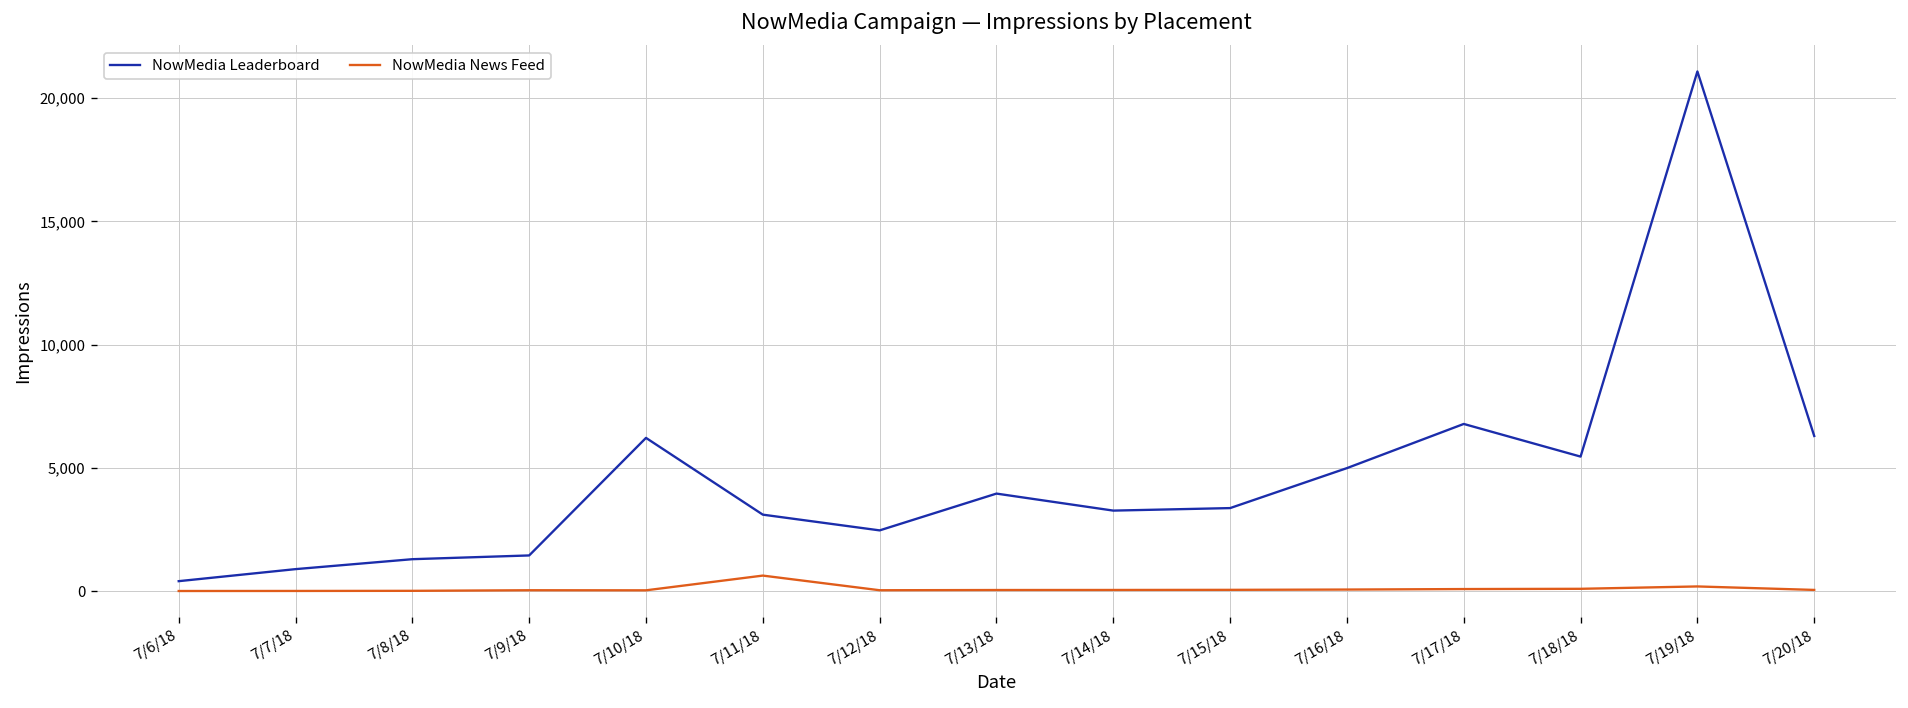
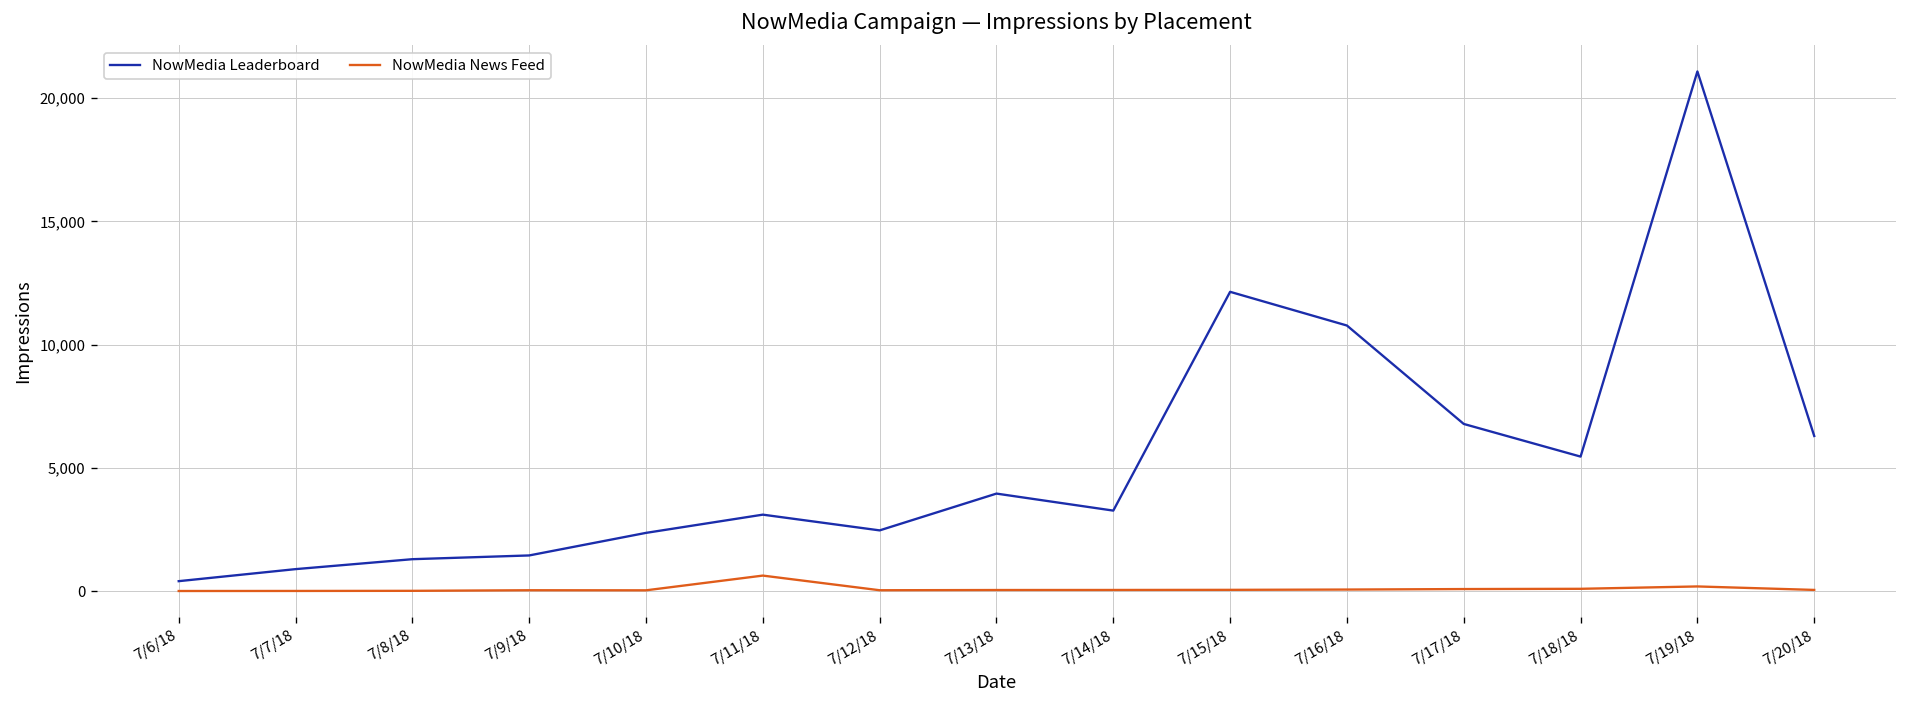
  {
    "NowMedia Leaderboard": {
      "7/6/18": "400",
      "7/7/18": "900",
      "7/8/18": "1,300",
      "7/9/18": "1,500",
-     "7/10/18": "6,200",
+     "7/10/18": "2,400",
      "7/11/18": "3,100",
      "7/12/18": "2,500",
      "7/13/18": "4,000",
      "7/14/18": "3,300",
-     "7/15/18": "3,400",
-     "7/16/18": "5,000",
+     "7/15/18": "12,100",
+     "7/16/18": "10,800",
      "7/17/18": "6,800",
      "7/18/18": "5,500",
      "7/19/18": "21,100",
      "7/20/18": "6,300"
    },
    "NowMedia News Feed": {
      "7/6/18": "0",
      "7/7/18": "0",
      "7/8/18": "0",
      "7/9/18": "0",
      "7/10/18": "0",
      "7/11/18": "600",
      "7/12/18": "0",
      "7/13/18": "100",
      "7/14/18": "100",
      "7/15/18": "100",
      "7/16/18": "100",
      "7/17/18": "100",
      "7/18/18": "100",
      "7/19/18": "200",
      "7/20/18": "100"
    }
  }
